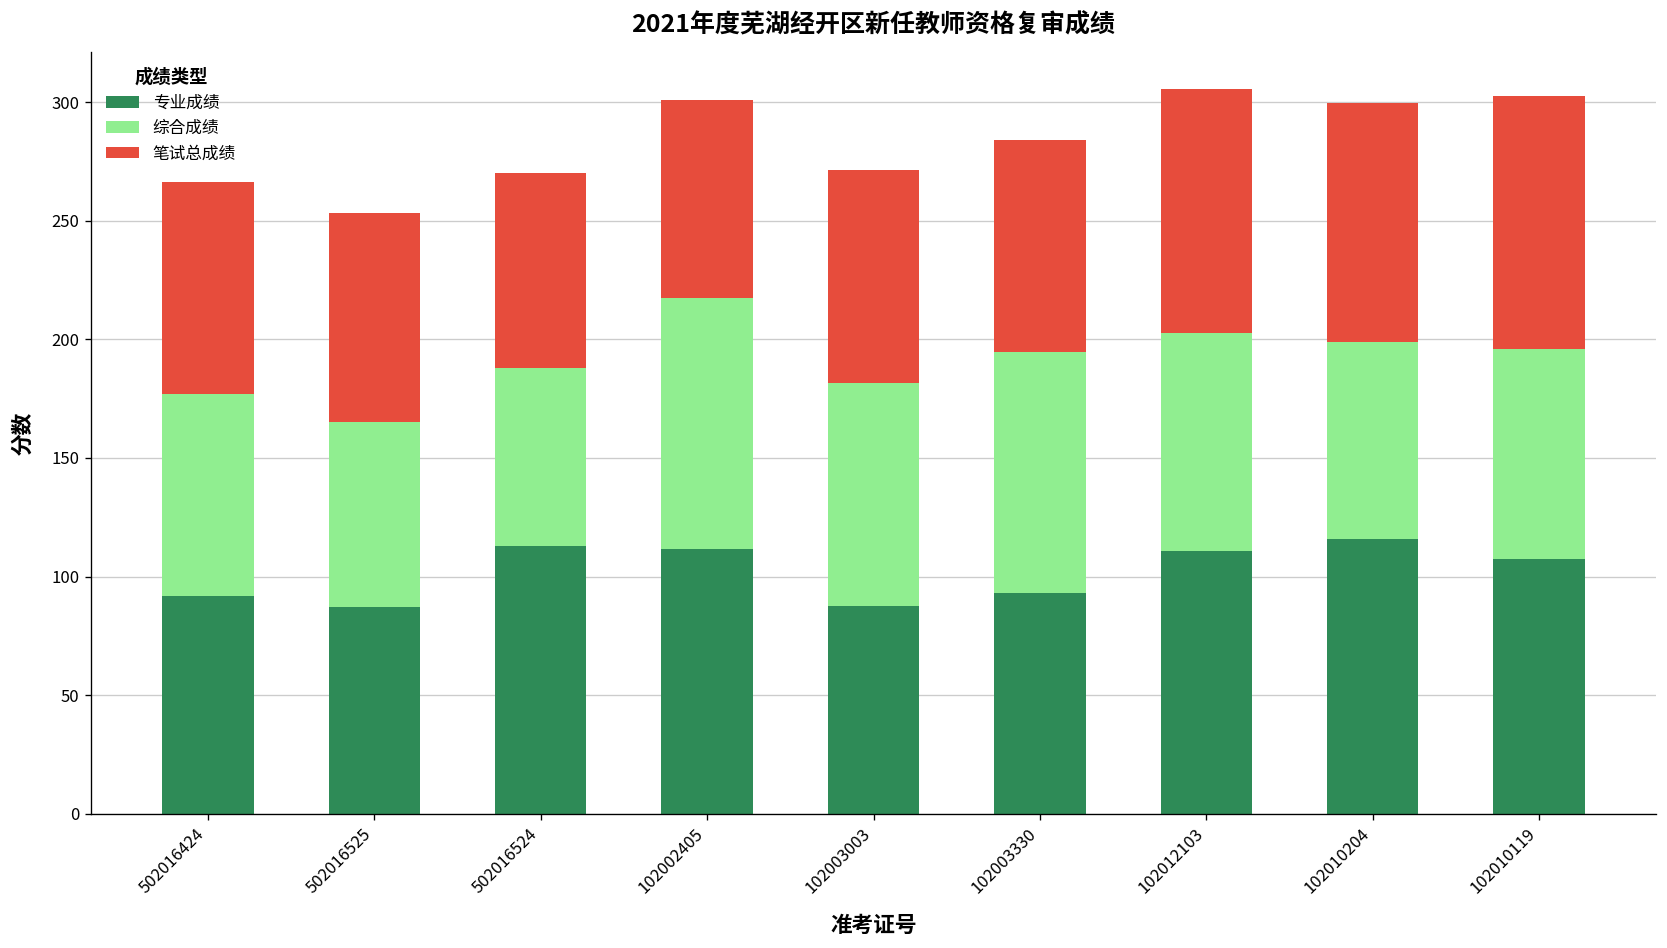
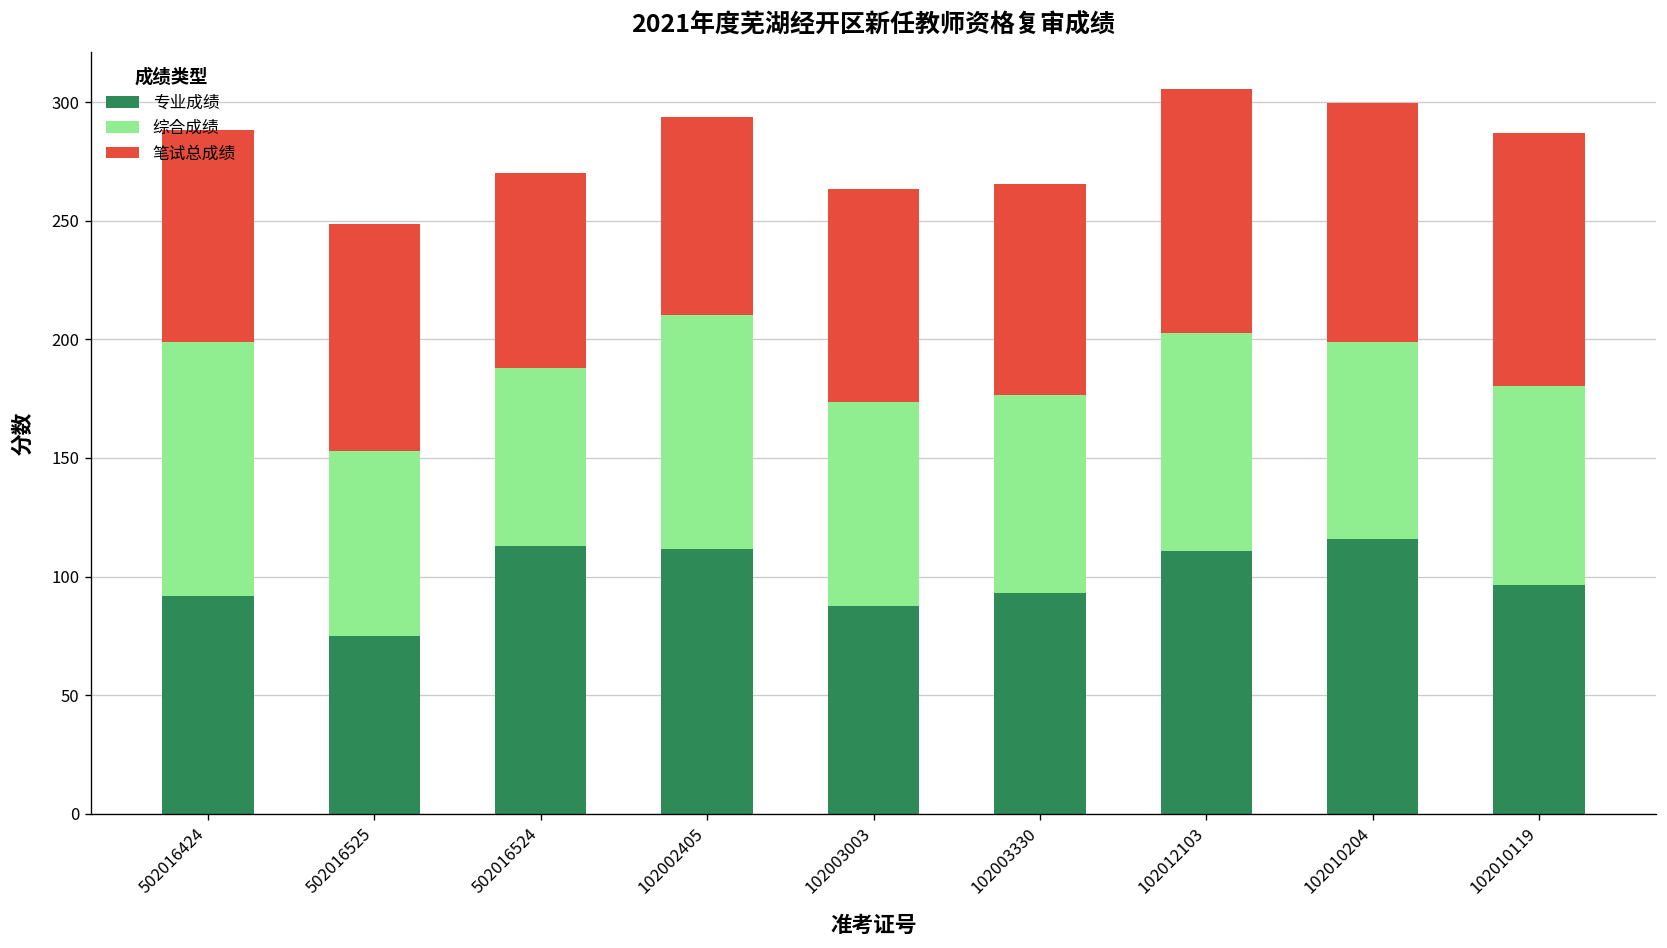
  {
    "专业成绩": {
      "502016424": 92,
-     "502016525": 87,
+     "502016525": 75,
      "502016524": 113,
      "102002405": 112,
      "102003003": 88,
      "102003330": 93,
      "102012103": 111,
      "102010204": 116,
-     "102010119": 108
+     "102010119": 97
    },
    "综合成绩": {
-     "502016424": 85,
+     "502016424": 107,
      "502016525": 78,
      "502016524": 75,
-     "102002405": 106,
-     "102003003": 94,
-     "102003330": 102,
+     "102002405": 99,
+     "102003003": 86,
+     "102003330": 84,
      "102012103": 92,
      "102010204": 83,
-     "102010119": 89
+     "102010119": 84
    },
    "笔试总成绩": {
      "502016424": 89,
-     "502016525": 88,
+     "502016525": 96,
      "502016524": 82,
      "102002405": 84,
      "102003003": 90,
      "102003330": 89,
      "102012103": 103,
      "102010204": 101,
      "102010119": 107
    }
  }
